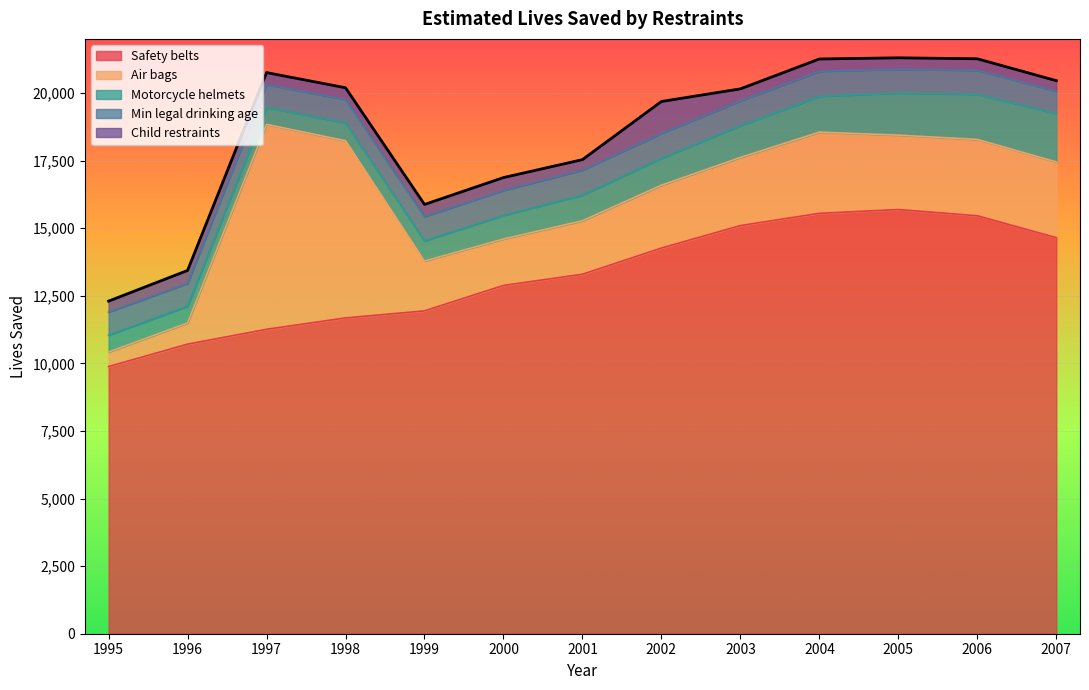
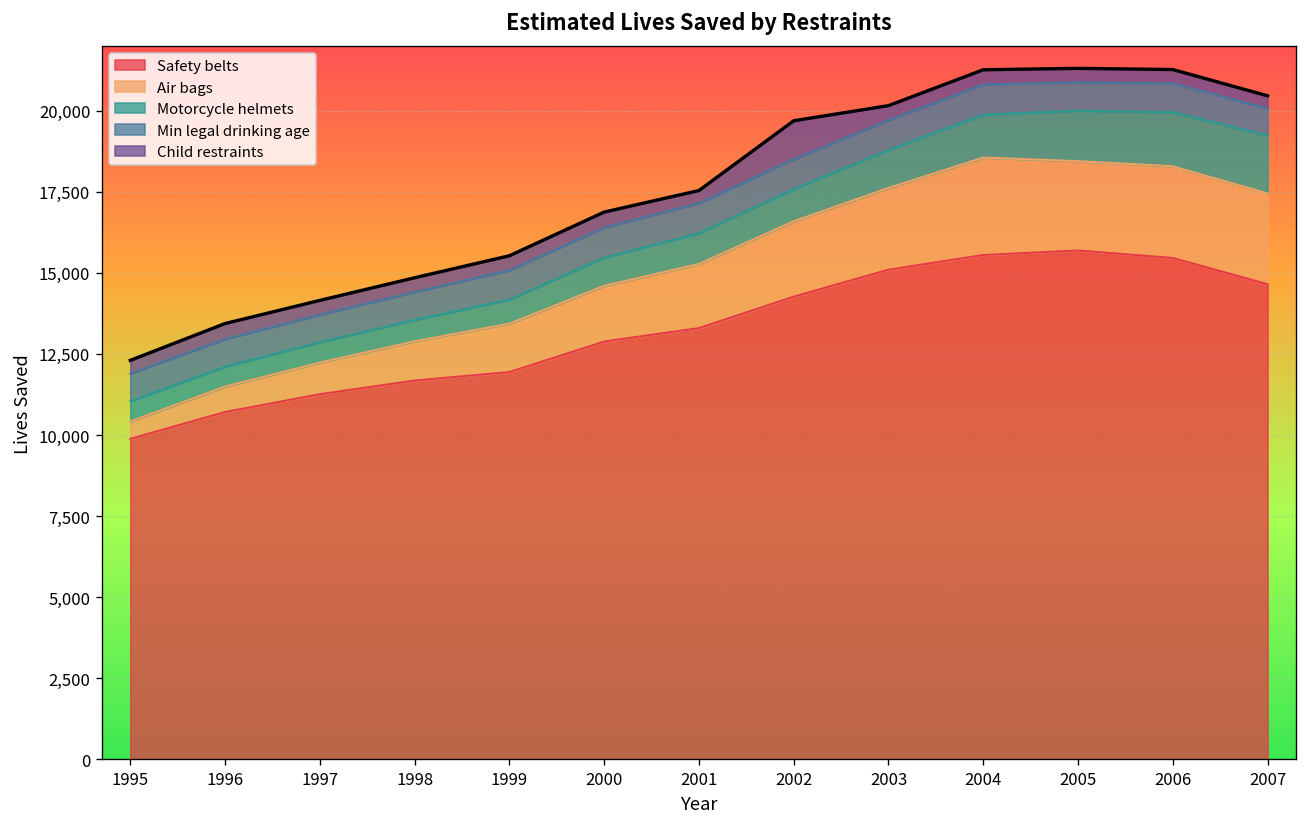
  {
    "Safety belts": {
      "1995": "9,900",
      "1996": "10,700",
      "1997": "11,300",
      "1998": "11,700",
      "1999": "11,900",
      "2000": "12,900",
      "2001": "13,300",
      "2002": "14,300",
      "2003": "15,100",
      "2004": "15,500",
      "2005": "15,700",
      "2006": "15,500",
      "2007": "14,600"
    },
    "Air bags": {
      "1995": "500",
      "1996": "800",
-     "1997": "7,600",
-     "1998": "6,600",
-     "1999": "1,800",
+     "1997": "1,000",
+     "1998": "1,200",
+     "1999": "1,500",
      "2000": "1,700",
      "2001": "2,000",
      "2002": "2,300",
      "2003": "2,500",
      "2004": "3,000",
      "2005": "2,800",
      "2006": "2,800",
      "2007": "2,800"
    },
    "Child restraints": {
      "1995": "400",
      "1996": "500",
      "1997": "400",
      "1998": "400",
      "1999": "400",
      "2000": "500",
      "2001": "400",
      "2002": "1,200",
      "2003": "400",
      "2004": "500",
      "2005": "400",
      "2006": "400",
      "2007": "400"
    }
  }
